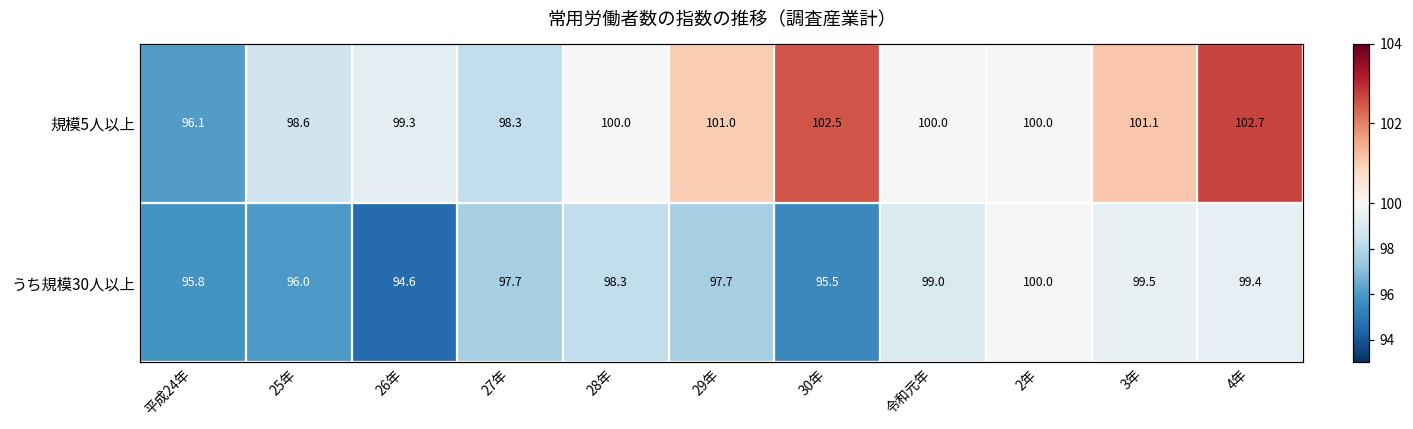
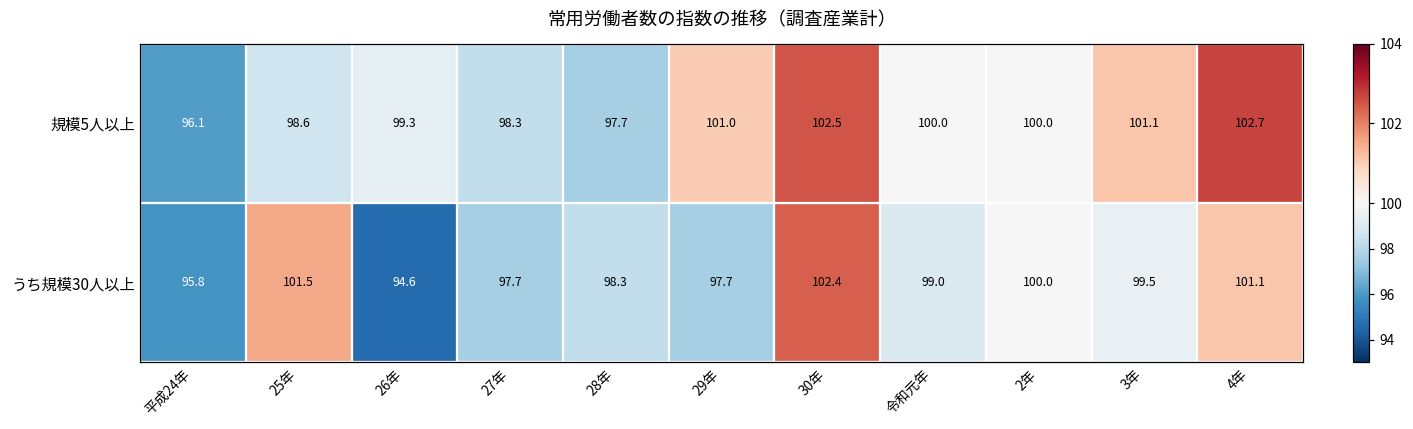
  {
    "規模5人以上": {
      "平成24年": 96.1,
      "25年": 98.6,
      "26年": 99.3,
      "27年": 98.3,
-     "28年": 100.0,
+     "28年": 97.7,
      "29年": 101.0,
      "30年": 102.5,
      "令和元年": 100.0,
      "2年": 100.0,
      "3年": 101.1,
      "4年": 102.7
    },
    "うち規模30人以上": {
      "平成24年": 95.8,
-     "25年": 96.0,
+     "25年": 101.5,
      "26年": 94.6,
      "27年": 97.7,
      "28年": 98.3,
      "29年": 97.7,
-     "30年": 95.5,
+     "30年": 102.4,
      "令和元年": 99.0,
      "2年": 100.0,
      "3年": 99.5,
-     "4年": 99.4
+     "4年": 101.1
    }
  }
